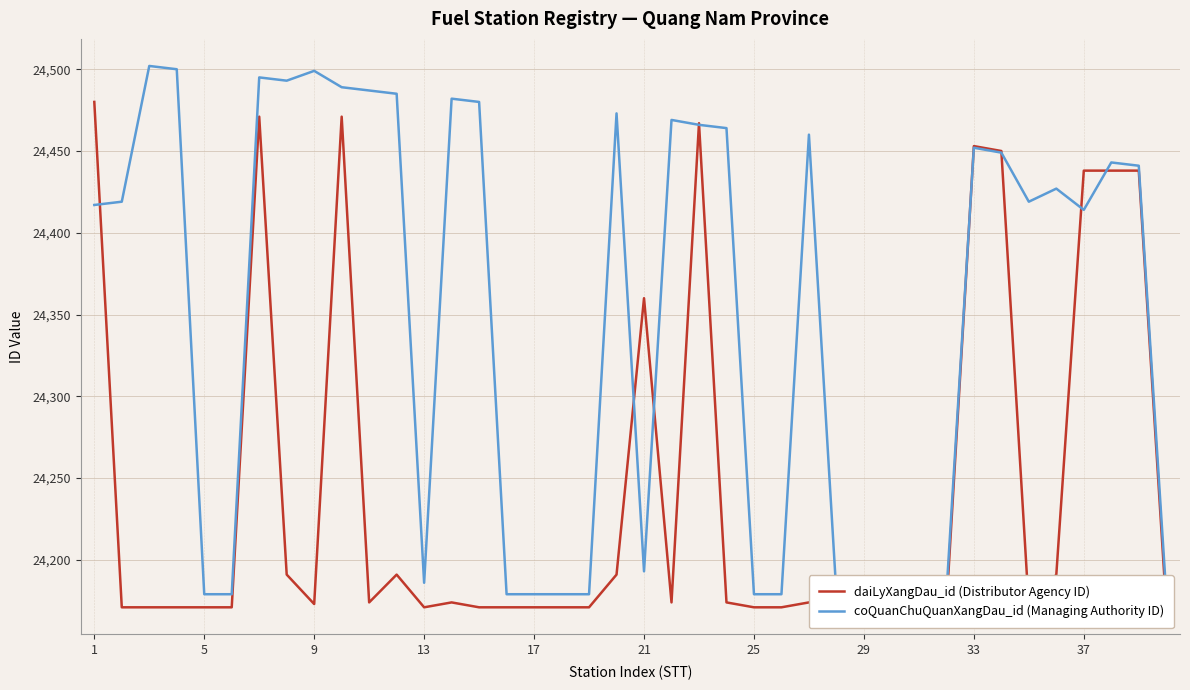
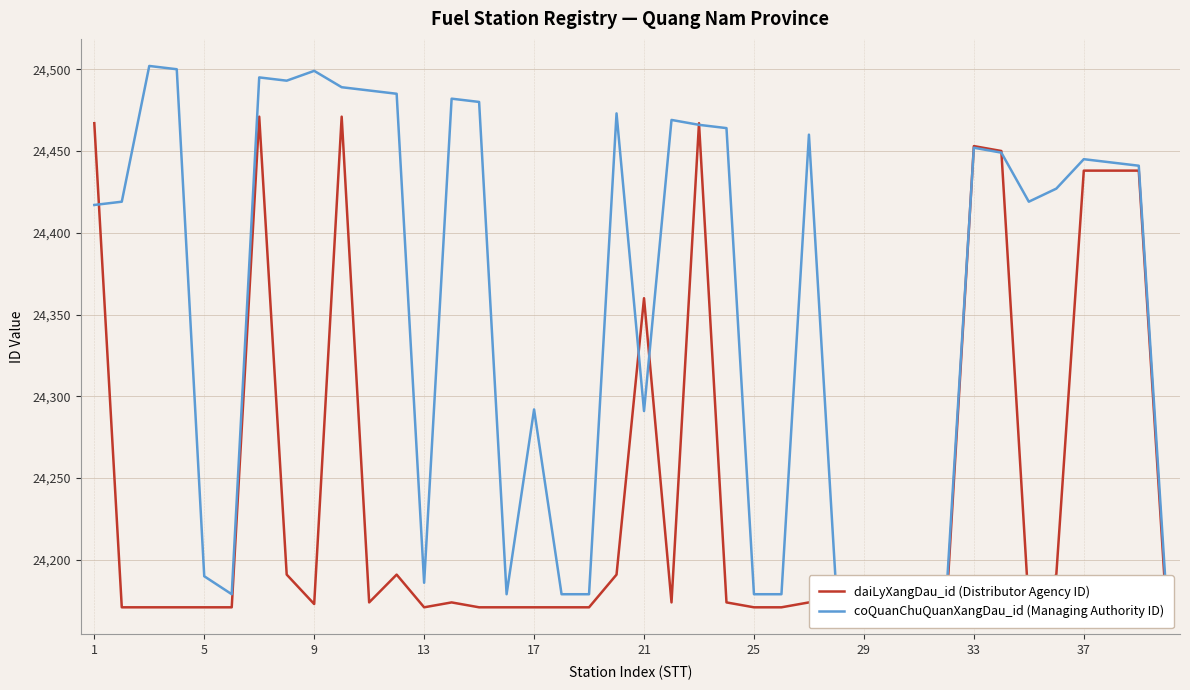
  {
    "daiLyXangDau_id (Distributor Agency ID)": {
-     "1": "24,480",
+     "1": "24,467",
      "5": "24,171",
      "9": "24,173",
      "13": "24,171",
      "17": "24,171",
      "21": "24,360",
      "25": "24,171",
      "37": "24,438"
    },
    "coQuanChuQuanXangDau_id (Managing Authority ID)": {
      "1": "24,417",
-     "5": "24,179",
+     "5": "24,190",
      "9": "24,499",
      "13": "24,186",
-     "17": "24,179",
-     "21": "24,193",
+     "17": "24,292",
+     "21": "24,291",
      "25": "24,179",
-     "37": "24,414"
+     "37": "24,445"
    }
  }
